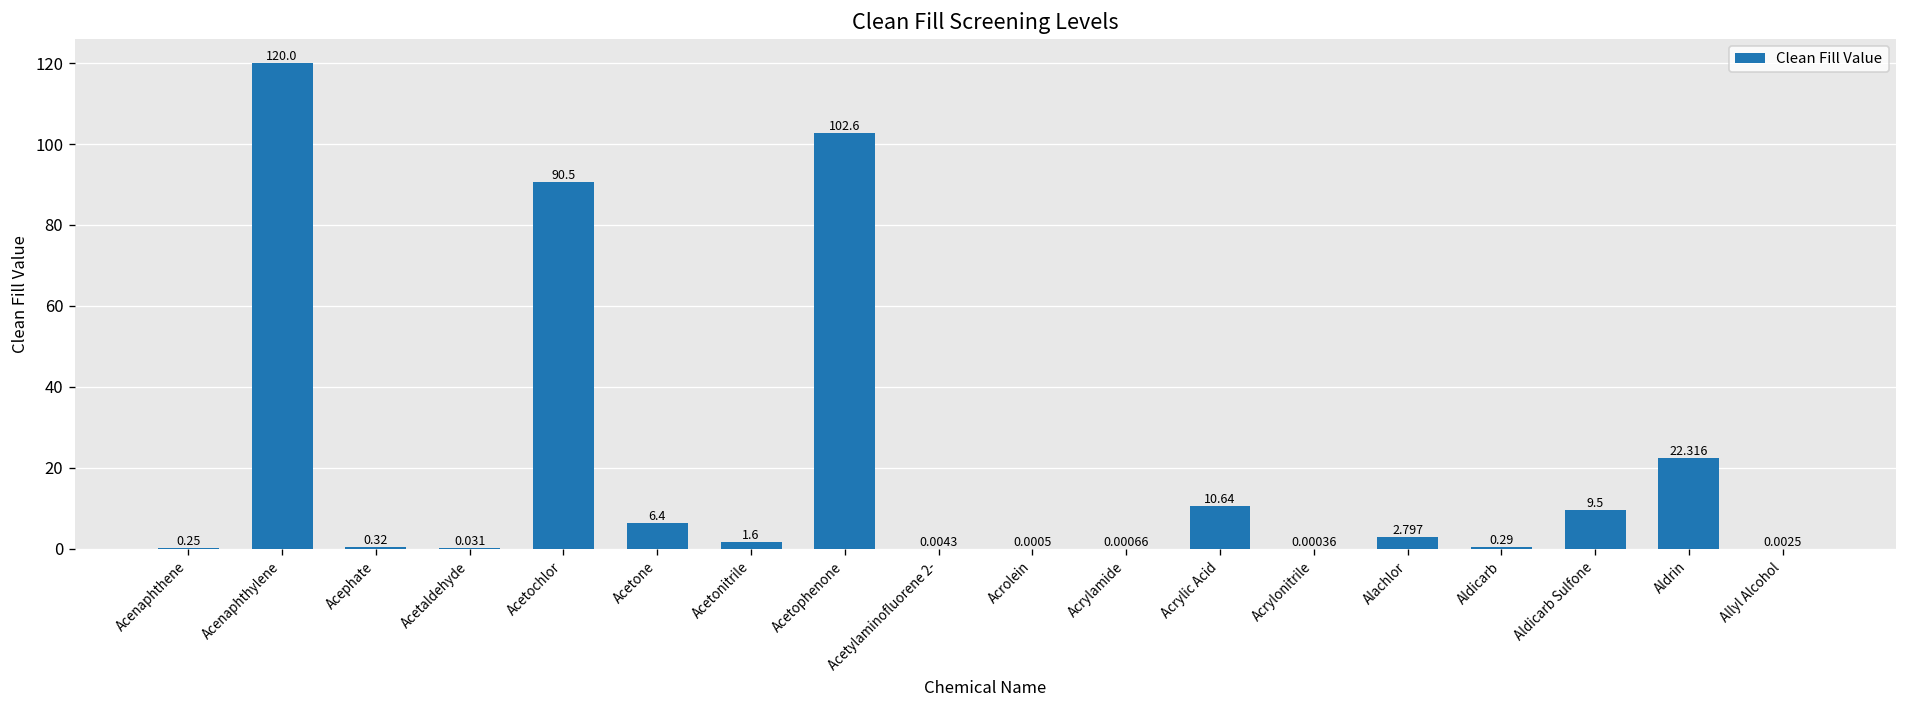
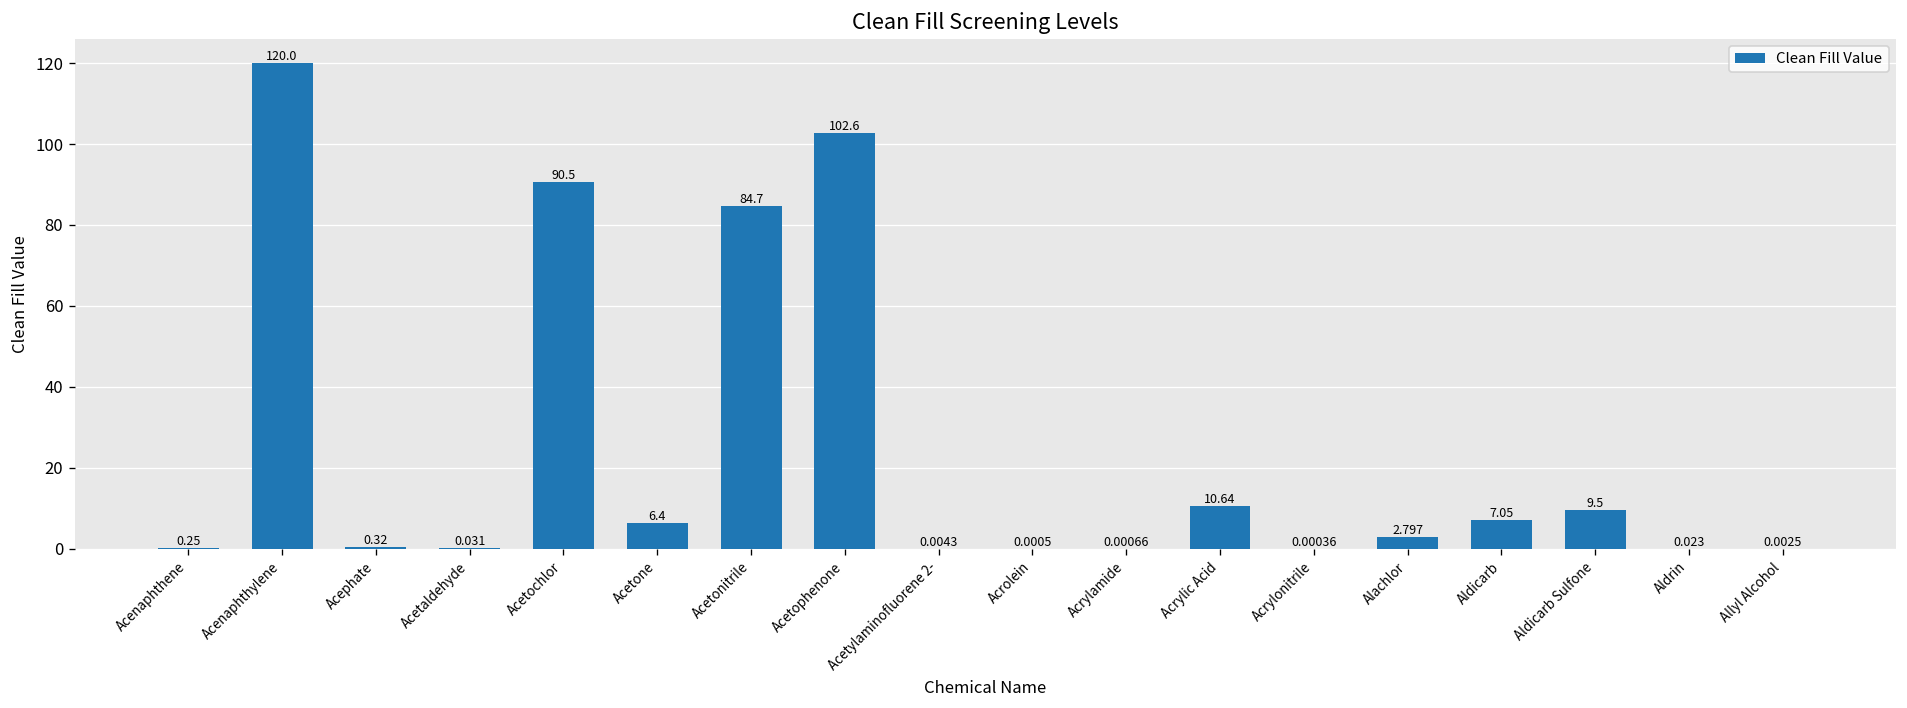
  {
    "Acenaphthene": 0.25,
    "Acenaphthylene": 120.0,
    "Acephate": 0.32,
    "Acetaldehyde": 0.031,
    "Acetochlor": 90.5,
    "Acetone": 6.4,
-   "Acetonitrile": 1.6,
+   "Acetonitrile": 84.7,
    "Acetophenone": 102.6,
    "Acetylaminofluorene 2-": 0.0043,
    "Acrolein": 0.0005,
    "Acrylamide": 0.00066,
    "Acrylic Acid": 10.64,
    "Acrylonitrile": 0.00036,
    "Alachlor": 2.797,
-   "Aldicarb": 0.29,
+   "Aldicarb": 7.05,
    "Aldicarb Sulfone": 9.5,
-   "Aldrin": 22.316,
+   "Aldrin": 0.023,
    "Allyl Alcohol": 0.0025
  }
